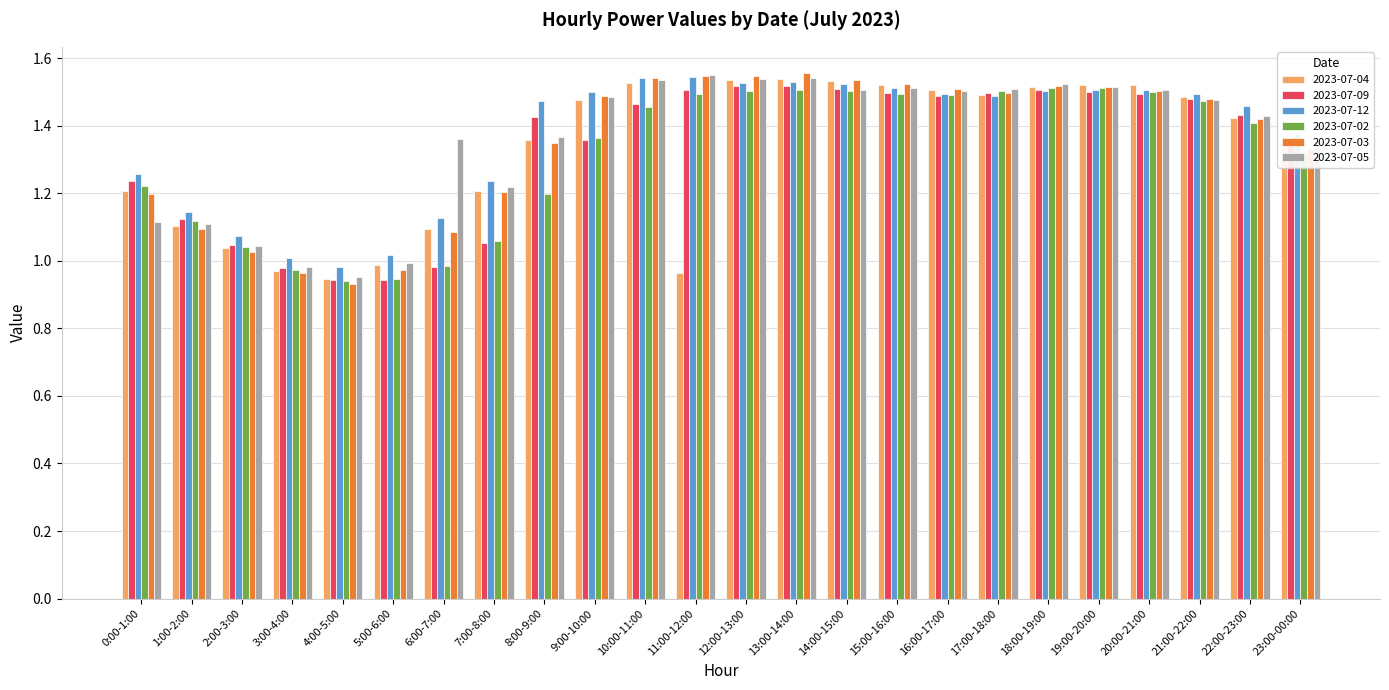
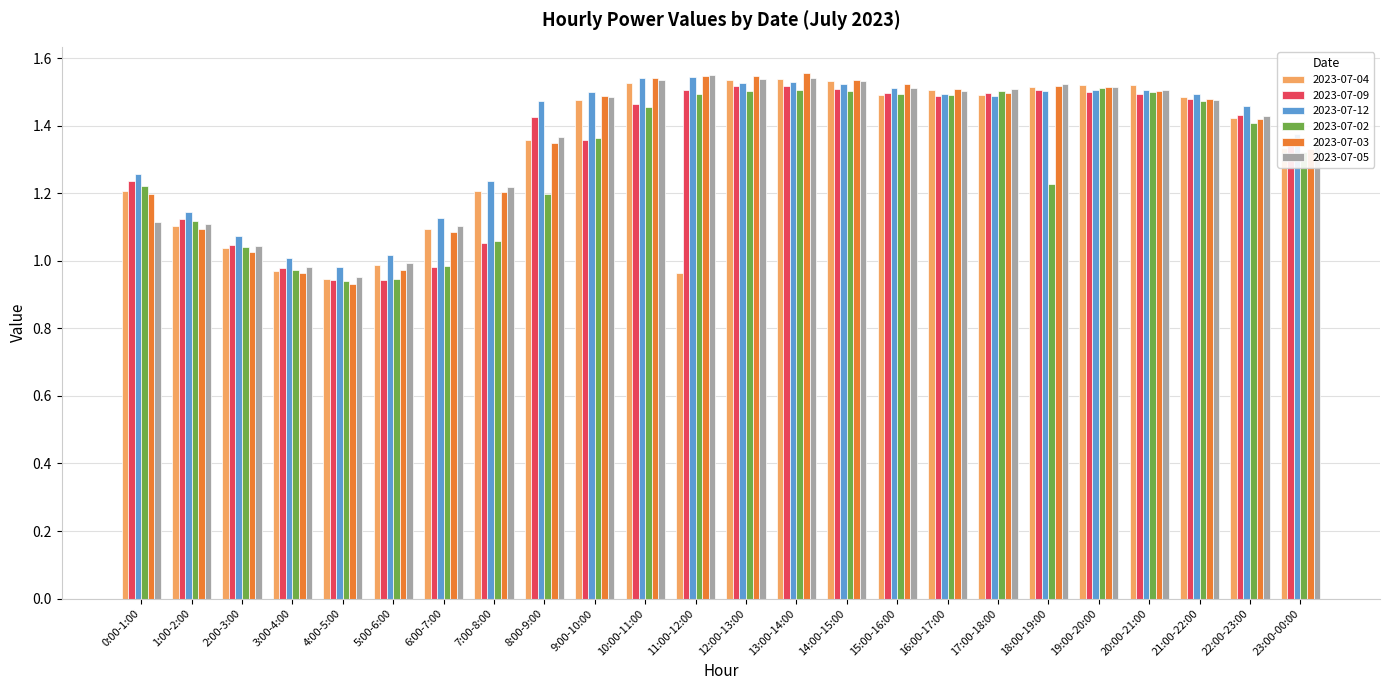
  {
    "2023-07-04": {
      "0:00-1:00": 1.21,
      "1:00-2:00": 1.10,
      "2:00-3:00": 1.04,
      "3:00-4:00": 0.97,
      "4:00-5:00": 0.95,
      "5:00-6:00": 0.99,
      "6:00-7:00": 1.09,
      "7:00-8:00": 1.21,
      "8:00-9:00": 1.36,
      "9:00-10:00": 1.48,
      "10:00-11:00": 1.53,
      "11:00-12:00": 0.96,
      "12:00-13:00": 1.54,
      "13:00-14:00": 1.54,
      "14:00-15:00": 1.53,
-     "15:00-16:00": 1.52,
+     "15:00-16:00": 1.49,
      "16:00-17:00": 1.51,
      "17:00-18:00": 1.49,
      "18:00-19:00": 1.51,
      "19:00-20:00": 1.52,
      "20:00-21:00": 1.52,
      "21:00-22:00": 1.48,
      "22:00-23:00": 1.42
    },
    "2023-07-09": {
      "0:00-1:00": 1.24,
      "1:00-2:00": 1.12,
      "2:00-3:00": 1.05,
      "3:00-4:00": 0.98,
      "4:00-5:00": 0.94,
      "5:00-6:00": 0.94,
      "6:00-7:00": 0.98,
      "7:00-8:00": 1.05,
      "8:00-9:00": 1.43,
      "9:00-10:00": 1.36,
      "10:00-11:00": 1.46,
      "11:00-12:00": 1.51,
      "12:00-13:00": 1.52,
      "13:00-14:00": 1.52,
      "14:00-15:00": 1.51,
      "15:00-16:00": 1.50,
      "16:00-17:00": 1.49,
      "17:00-18:00": 1.50,
      "18:00-19:00": 1.51,
      "19:00-20:00": 1.50,
      "20:00-21:00": 1.49,
      "21:00-22:00": 1.48,
      "22:00-23:00": 1.43
    },
    "2023-07-12": {
      "0:00-1:00": 1.26,
      "1:00-2:00": 1.15,
      "2:00-3:00": 1.07,
      "3:00-4:00": 1.01,
      "4:00-5:00": 0.98,
      "5:00-6:00": 1.02,
      "6:00-7:00": 1.13,
      "7:00-8:00": 1.24,
      "8:00-9:00": 1.47,
      "9:00-10:00": 1.50,
      "10:00-11:00": 1.54,
      "11:00-12:00": 1.54,
      "12:00-13:00": 1.53,
      "13:00-14:00": 1.53,
      "14:00-15:00": 1.52,
      "15:00-16:00": 1.51,
      "16:00-17:00": 1.49,
      "17:00-18:00": 1.49,
      "18:00-19:00": 1.50,
      "19:00-20:00": 1.51,
      "20:00-21:00": 1.50,
      "21:00-22:00": 1.49,
      "22:00-23:00": 1.46
    },
    "2023-07-02": {
      "0:00-1:00": 1.22,
      "1:00-2:00": 1.12,
      "2:00-3:00": 1.04,
      "3:00-4:00": 0.97,
      "4:00-5:00": 0.94,
      "5:00-6:00": 0.94,
      "6:00-7:00": 0.99,
      "7:00-8:00": 1.06,
      "8:00-9:00": 1.20,
      "9:00-10:00": 1.36,
      "10:00-11:00": 1.45,
      "11:00-12:00": 1.49,
      "12:00-13:00": 1.50,
      "13:00-14:00": 1.50,
      "14:00-15:00": 1.50,
      "15:00-16:00": 1.50,
      "16:00-17:00": 1.49,
      "17:00-18:00": 1.50,
-     "18:00-19:00": 1.51,
+     "18:00-19:00": 1.23,
      "19:00-20:00": 1.51,
      "20:00-21:00": 1.50,
      "21:00-22:00": 1.47,
      "22:00-23:00": 1.41
    },
    "2023-07-03": {
      "0:00-1:00": 1.20,
      "1:00-2:00": 1.09,
      "2:00-3:00": 1.02,
      "3:00-4:00": 0.96,
      "4:00-5:00": 0.93,
      "5:00-6:00": 0.97,
      "6:00-7:00": 1.09,
      "7:00-8:00": 1.20,
      "8:00-9:00": 1.35,
      "9:00-10:00": 1.49,
      "10:00-11:00": 1.54,
      "11:00-12:00": 1.55,
      "12:00-13:00": 1.55,
      "13:00-14:00": 1.56,
      "14:00-15:00": 1.54,
      "15:00-16:00": 1.52,
      "16:00-17:00": 1.51,
      "17:00-18:00": 1.50,
      "18:00-19:00": 1.52,
      "19:00-20:00": 1.51,
      "20:00-21:00": 1.50,
      "21:00-22:00": 1.48,
      "22:00-23:00": 1.42
    },
    "2023-07-05": {
      "0:00-1:00": 1.11,
      "1:00-2:00": 1.11,
      "2:00-3:00": 1.04,
      "3:00-4:00": 0.98,
      "4:00-5:00": 0.95,
      "5:00-6:00": 0.99,
-     "6:00-7:00": 1.36,
+     "6:00-7:00": 1.10,
      "7:00-8:00": 1.22,
      "8:00-9:00": 1.37,
      "9:00-10:00": 1.48,
      "10:00-11:00": 1.53,
      "11:00-12:00": 1.55,
      "12:00-13:00": 1.54,
      "13:00-14:00": 1.54,
-     "14:00-15:00": 1.51,
+     "14:00-15:00": 1.53,
      "15:00-16:00": 1.51,
      "16:00-17:00": 1.50,
      "17:00-18:00": 1.51,
      "18:00-19:00": 1.52,
      "19:00-20:00": 1.51,
      "20:00-21:00": 1.51,
      "21:00-22:00": 1.48,
      "22:00-23:00": 1.43
    }
  }
